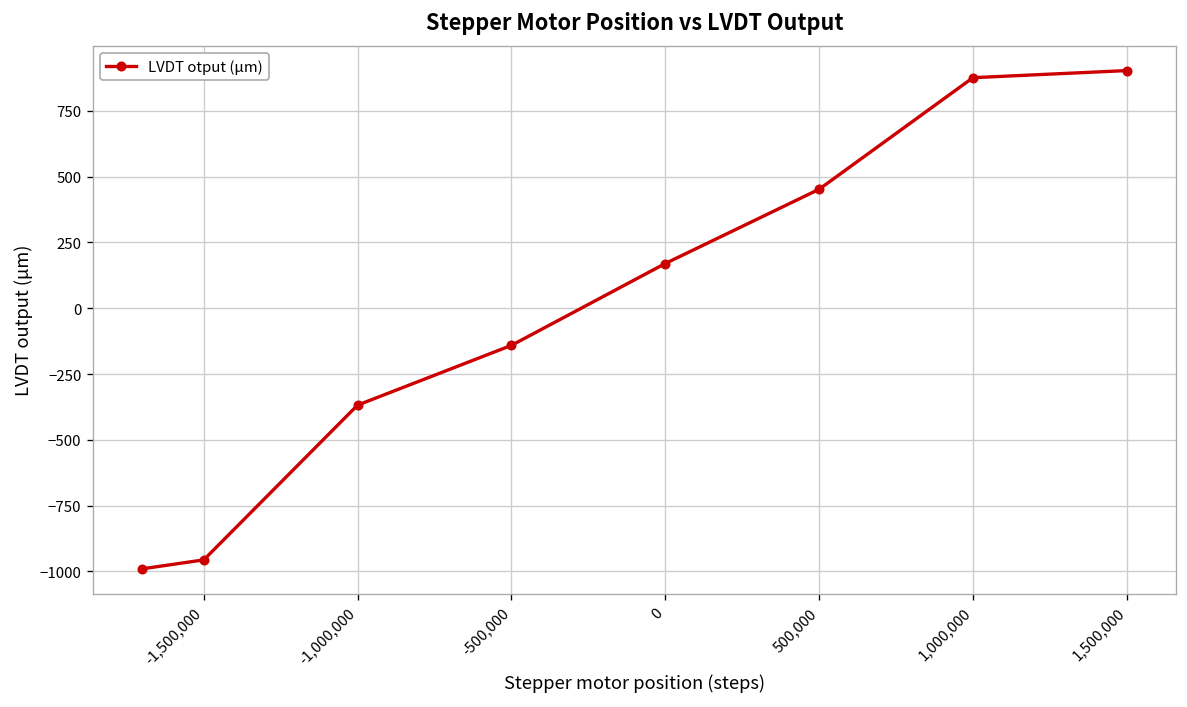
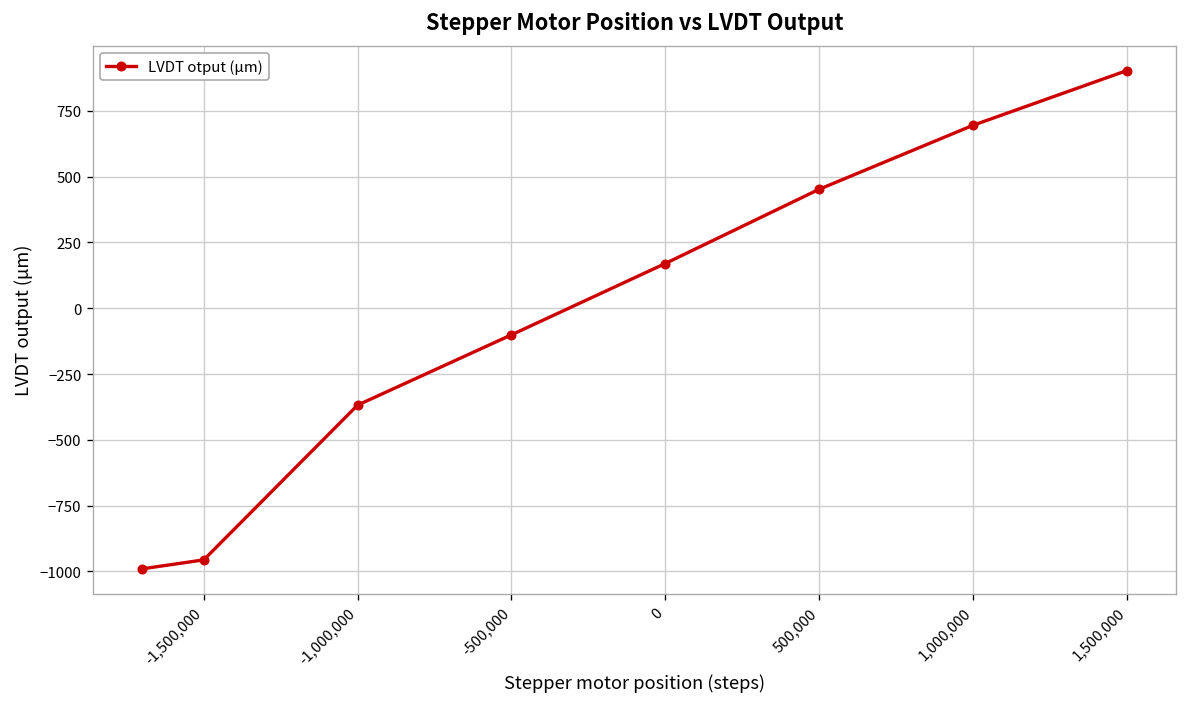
  {
    "-1,500,000": -960,
    "-1,000,000": -370,
-   "-500,000": -140,
+   "-500,000": -100,
    "0": 170,
    "500,000": 450,
-   "1,000,000": 880,
+   "1,000,000": 700,
    "1,500,000": 900
  }
